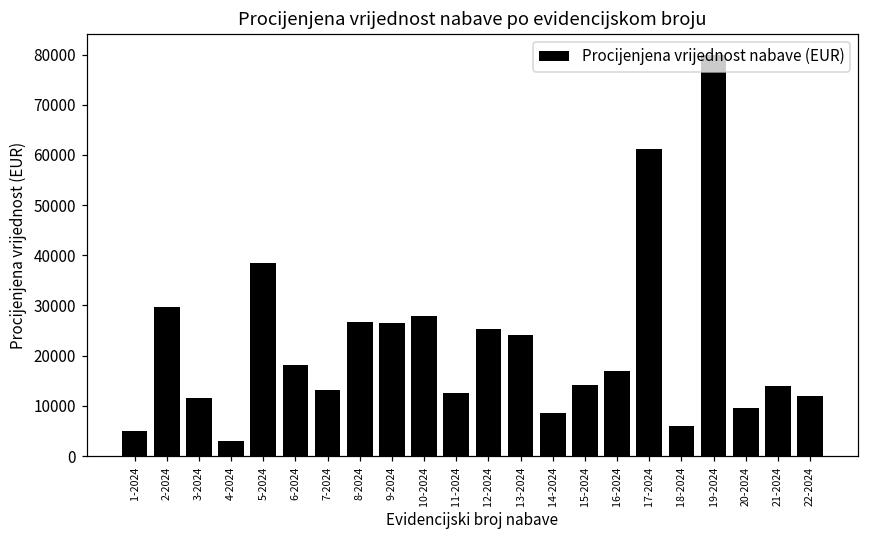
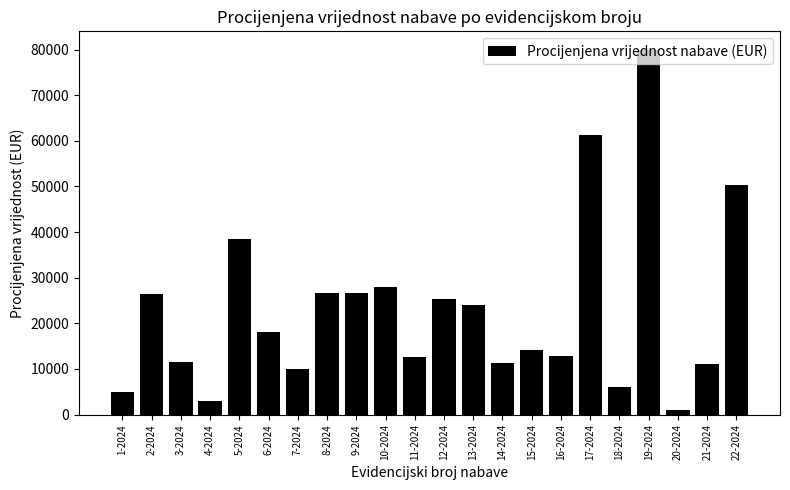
  {
    "1-2024": 5000,
-   "2-2024": 30000,
+   "2-2024": 27000,
    "3-2024": 12000,
    "4-2024": 3000,
    "5-2024": 38000,
    "6-2024": 18000,
-   "7-2024": 13000,
+   "7-2024": 10000,
    "8-2024": 27000,
    "9-2024": 27000,
    "10-2024": 28000,
    "11-2024": 13000,
    "12-2024": 25000,
    "13-2024": 24000,
-   "14-2024": 9000,
+   "14-2024": 11000,
    "15-2024": 14000,
-   "16-2024": 17000,
+   "16-2024": 13000,
    "17-2024": 61000,
    "18-2024": 6000,
-   "20-2024": 10000,
-   "21-2024": 14000,
-   "22-2024": 12000
+   "20-2024": 1000,
+   "21-2024": 11000,
+   "22-2024": 50000
  }
